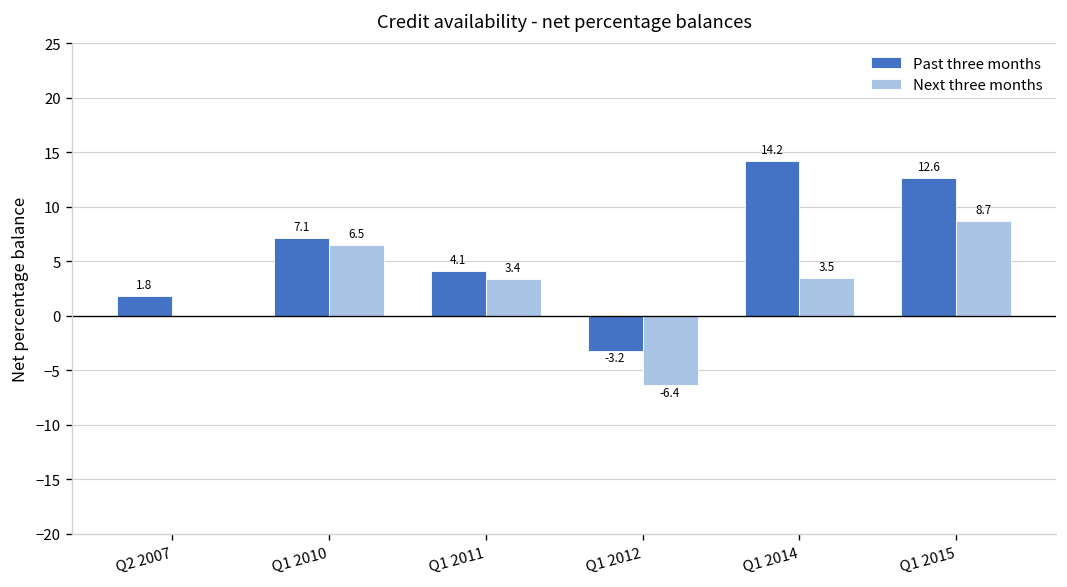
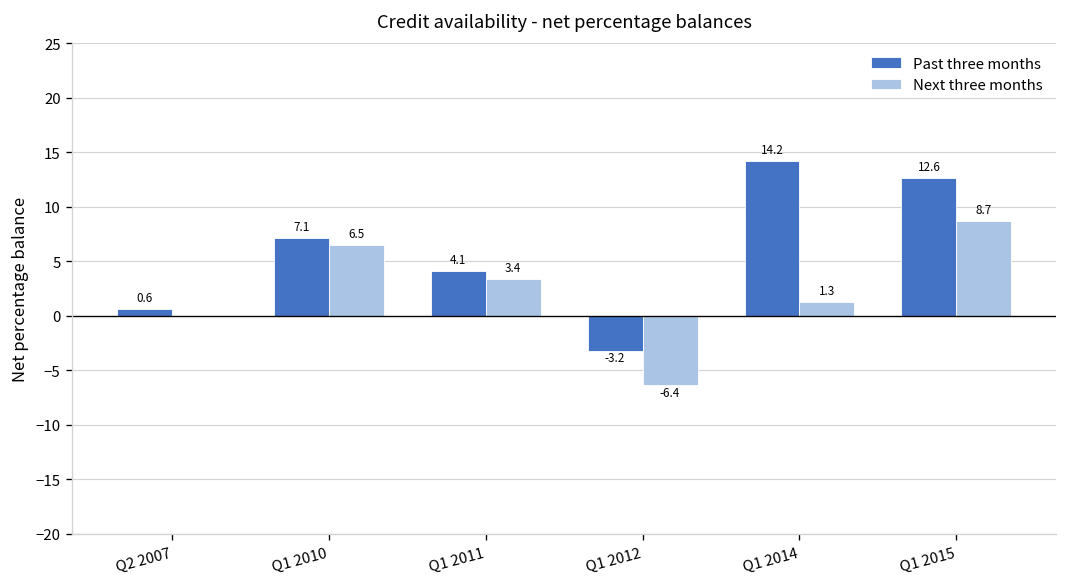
  {
    "Past three months": {
-     "Q2 2007": 1.8,
+     "Q2 2007": 0.6,
      "Q1 2010": 7.1,
      "Q1 2011": 4.1,
      "Q1 2012": -3.2,
      "Q1 2014": 14.2,
      "Q1 2015": 12.6
    },
    "Next three months": {
      "Q1 2010": 6.5,
      "Q1 2011": 3.4,
      "Q1 2012": -6.4,
-     "Q1 2014": 3.5,
+     "Q1 2014": 1.3,
      "Q1 2015": 8.7
    }
  }
